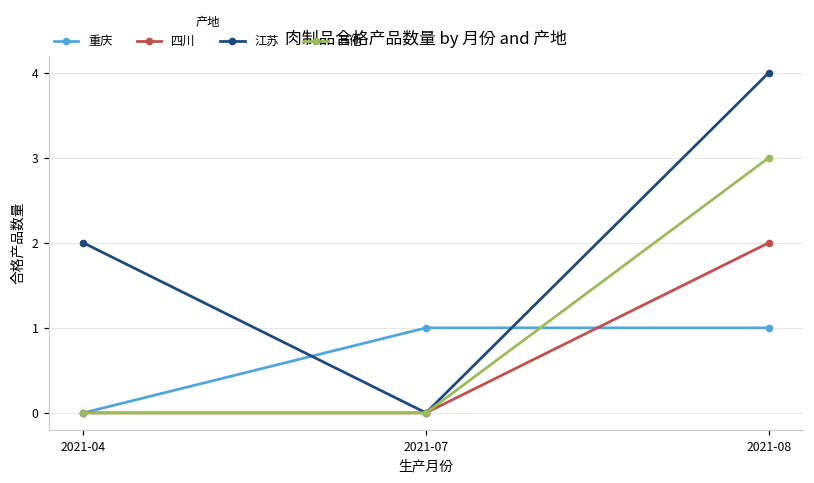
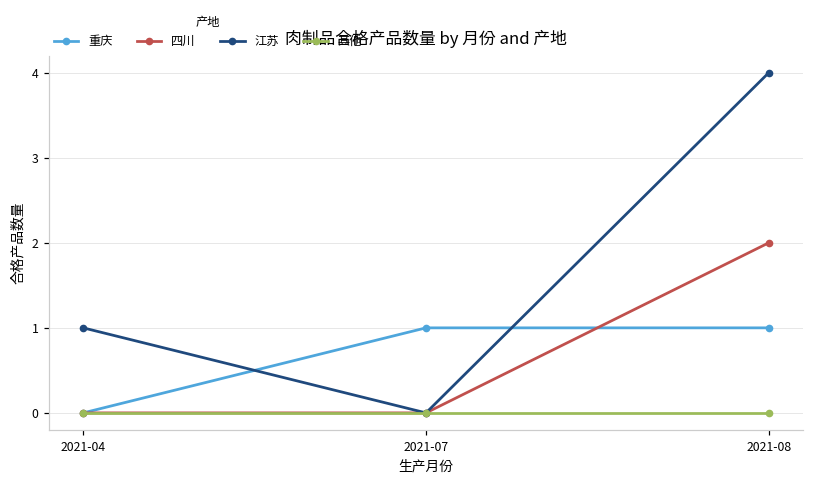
  {
    "重庆": {
      "2021-07": 1,
      "2021-08": 1
    },
    "四川": {
      "2021-08": 2
    },
    "江苏": {
-     "2021-04": 2,
+     "2021-04": 1,
      "2021-08": 4
    },
    "其他": {
-     "2021-08": 3
+     "2021-08": 0
    }
  }
